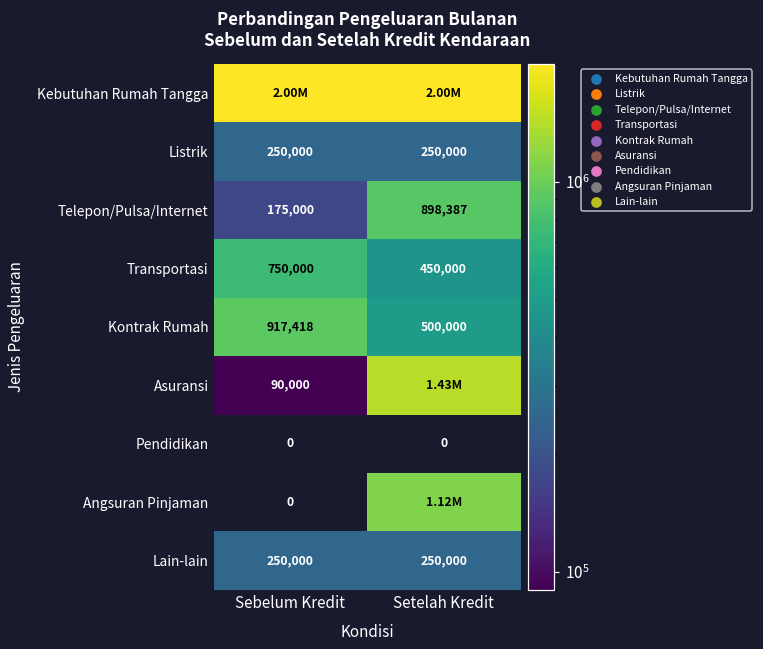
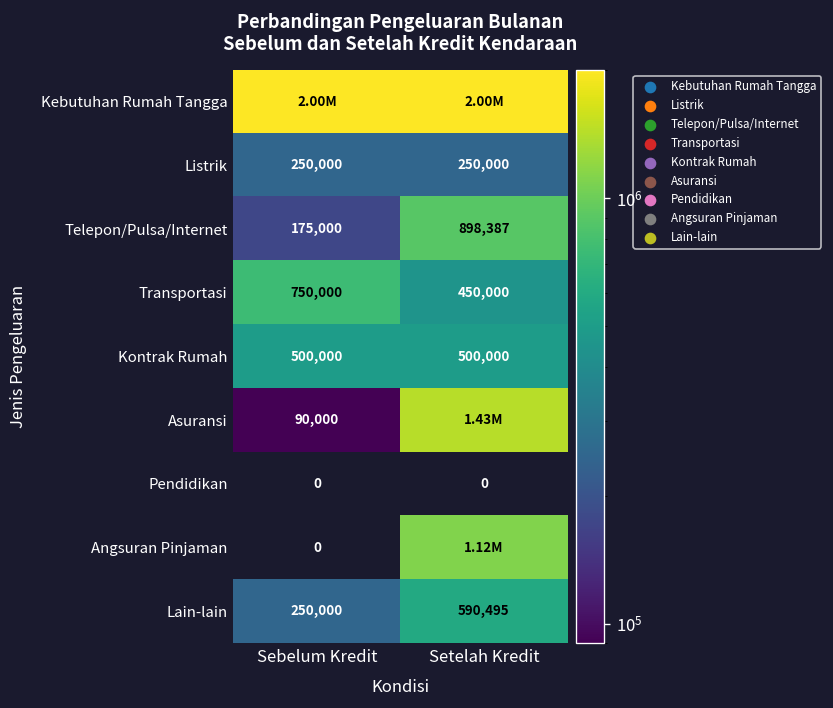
  {
    "Kebutuhan Rumah Tangga": {
      "Sebelum Kredit": "2.00M",
      "Setelah Kredit": "2.00M"
    },
    "Listrik": {
      "Sebelum Kredit": "250,000",
      "Setelah Kredit": "250,000"
    },
    "Telepon/Pulsa/Internet": {
      "Sebelum Kredit": "175,000",
      "Setelah Kredit": "898,387"
    },
    "Transportasi": {
      "Sebelum Kredit": "750,000",
      "Setelah Kredit": "450,000"
    },
    "Kontrak Rumah": {
-     "Sebelum Kredit": "917,418",
+     "Sebelum Kredit": "500,000",
      "Setelah Kredit": "500,000"
    },
    "Asuransi": {
      "Sebelum Kredit": "90,000",
      "Setelah Kredit": "1.43M"
    },
    "Pendidikan": {
      "Sebelum Kredit": "0",
      "Setelah Kredit": "0"
    },
    "Angsuran Pinjaman": {
      "Sebelum Kredit": "0",
      "Setelah Kredit": "1.12M"
    },
    "Lain-lain": {
      "Sebelum Kredit": "250,000",
-     "Setelah Kredit": "250,000"
+     "Setelah Kredit": "590,495"
    }
  }
